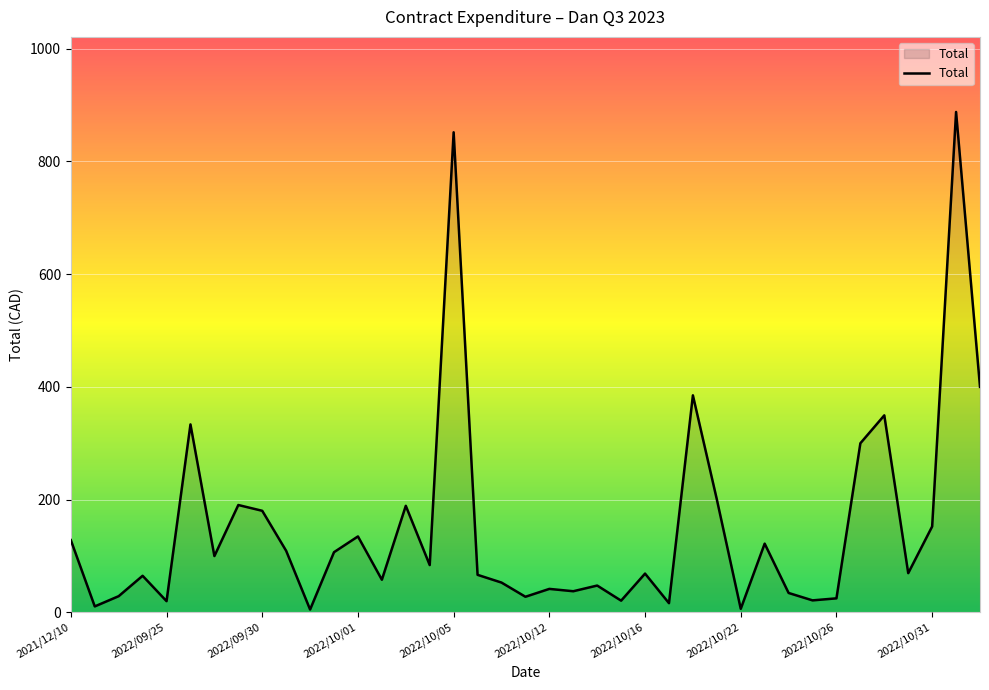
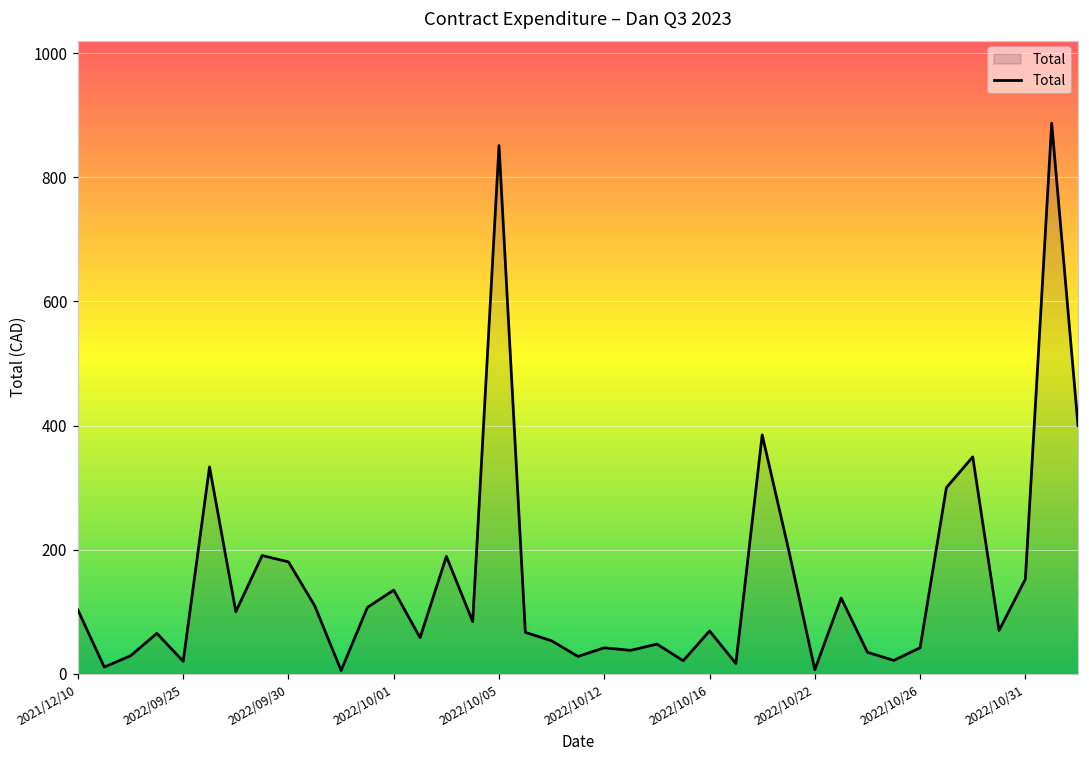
  {
-   "2021/12/10": 130,
+   "2021/12/10": 100,
    "2022/09/25": 20,
    "2022/10/05": 850,
    "2022/10/12": 40,
    "2022/10/22": 10,
-   "2022/10/26": 30
+   "2022/10/26": 40
  }
